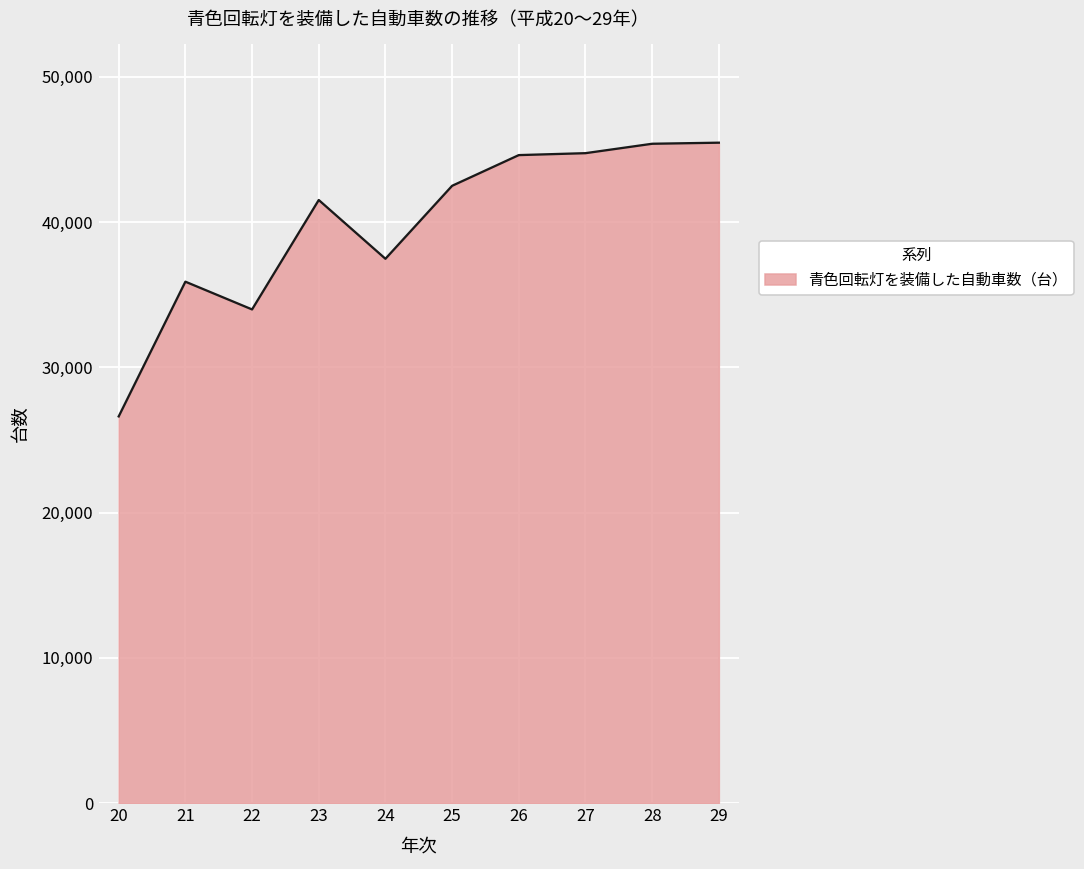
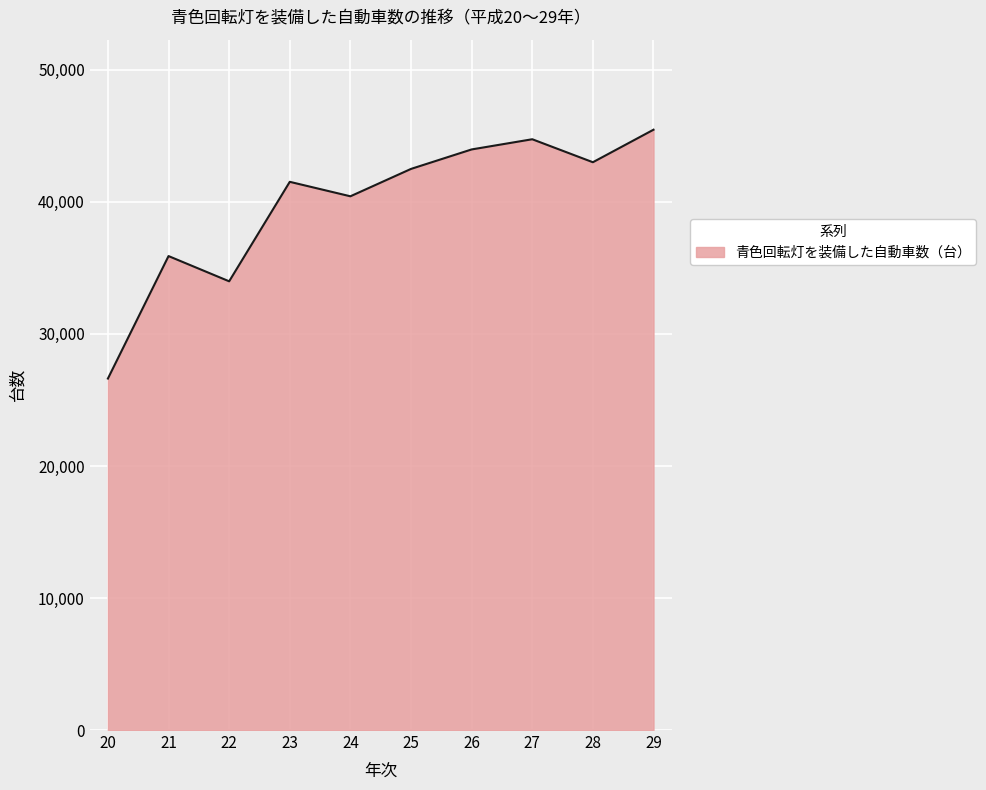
  {
    "20": "26,600",
    "21": "35,900",
    "22": "34,000",
    "23": "41,500",
-   "24": "37,500",
+   "24": "40,400",
    "25": "42,500",
-   "26": "44,600",
+   "26": "44,000",
    "27": "44,700",
-   "28": "45,400",
+   "28": "43,000",
    "29": "45,500"
  }
